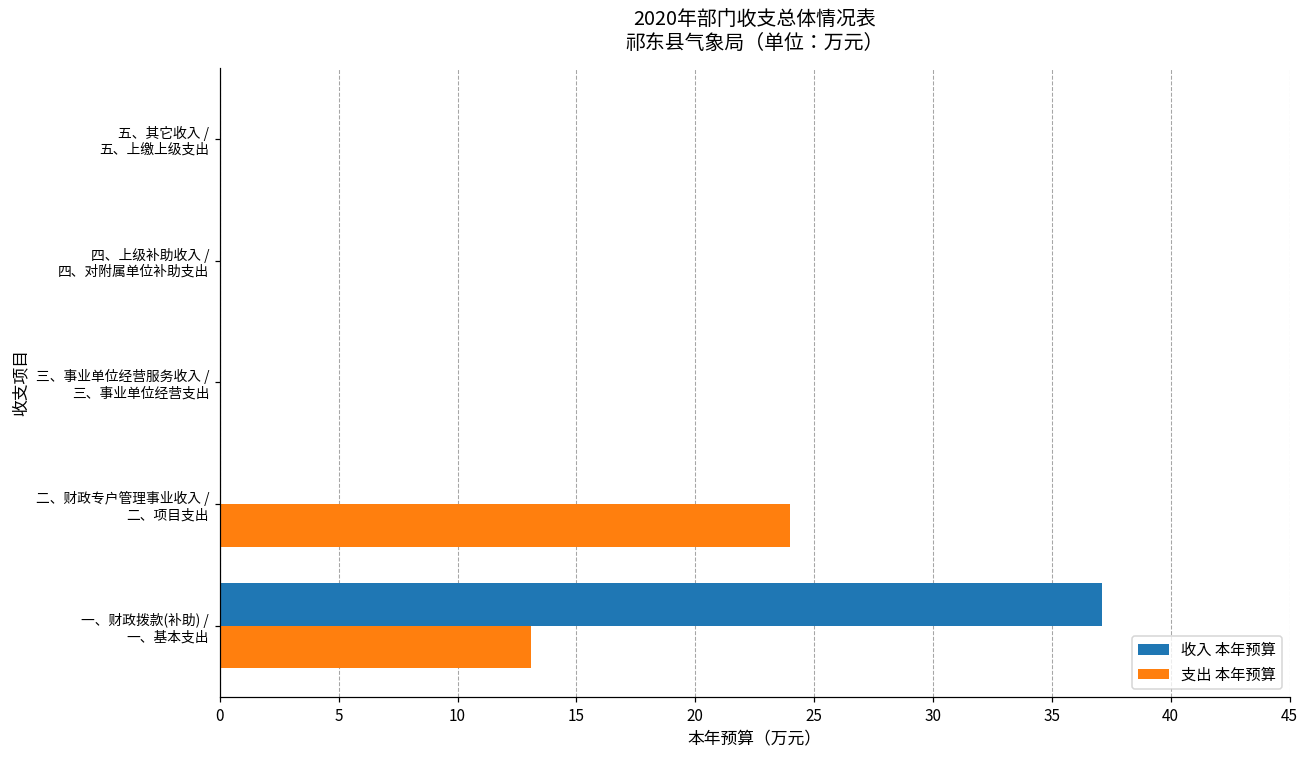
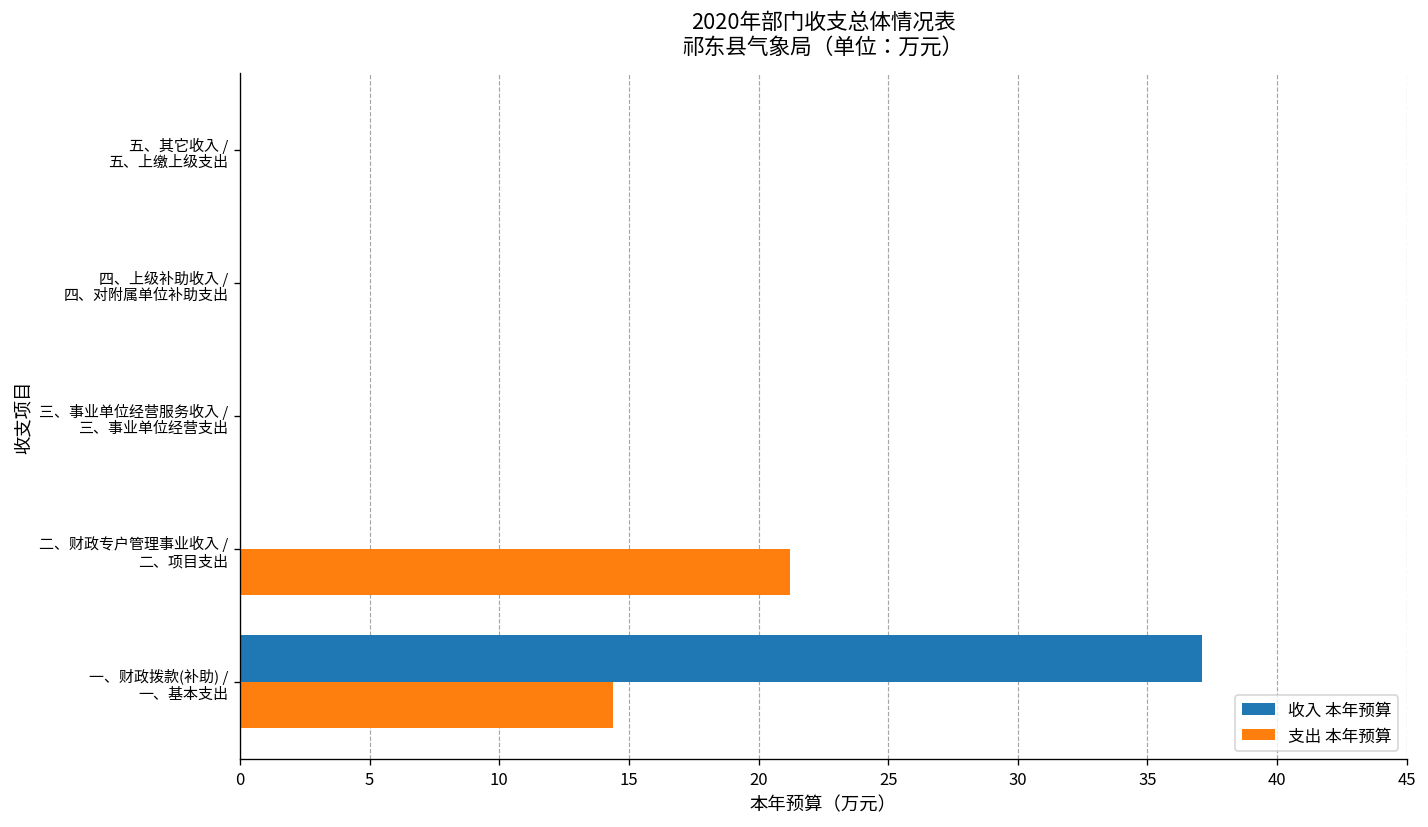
  {
    "收入 本年预算": {
      "五、其它收入 / 五、上缴上级支出": 0.0,
      "四、上级补助收入 / 四、对附属单位补助支出": 0.0,
      "三、事业单位经营服务收入 / 三、事业单位经营支出": 0.0,
      "二、财政专户管理事业收入 / 二、项目支出": 0.0,
      "一、财政拨款(补助) / 一、基本支出": 37.1
    },
    "支出 本年预算": {
      "五、其它收入 / 五、上缴上级支出": 0.0,
      "四、上级补助收入 / 四、对附属单位补助支出": 0.0,
      "三、事业单位经营服务收入 / 三、事业单位经营支出": 0.0,
-     "二、财政专户管理事业收入 / 二、项目支出": 24.0,
-     "一、财政拨款(补助) / 一、基本支出": 13.1
+     "二、财政专户管理事业收入 / 二、项目支出": 21.2,
+     "一、财政拨款(补助) / 一、基本支出": 14.4
    }
  }
